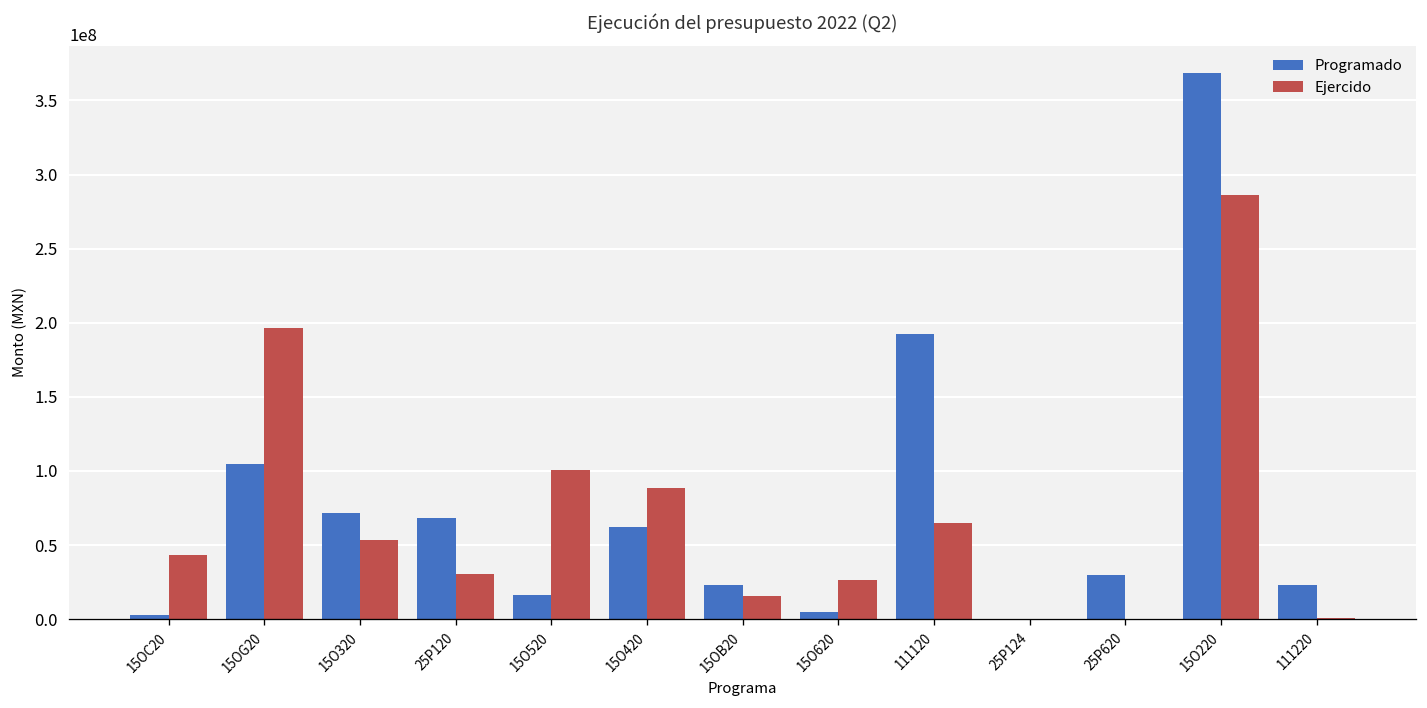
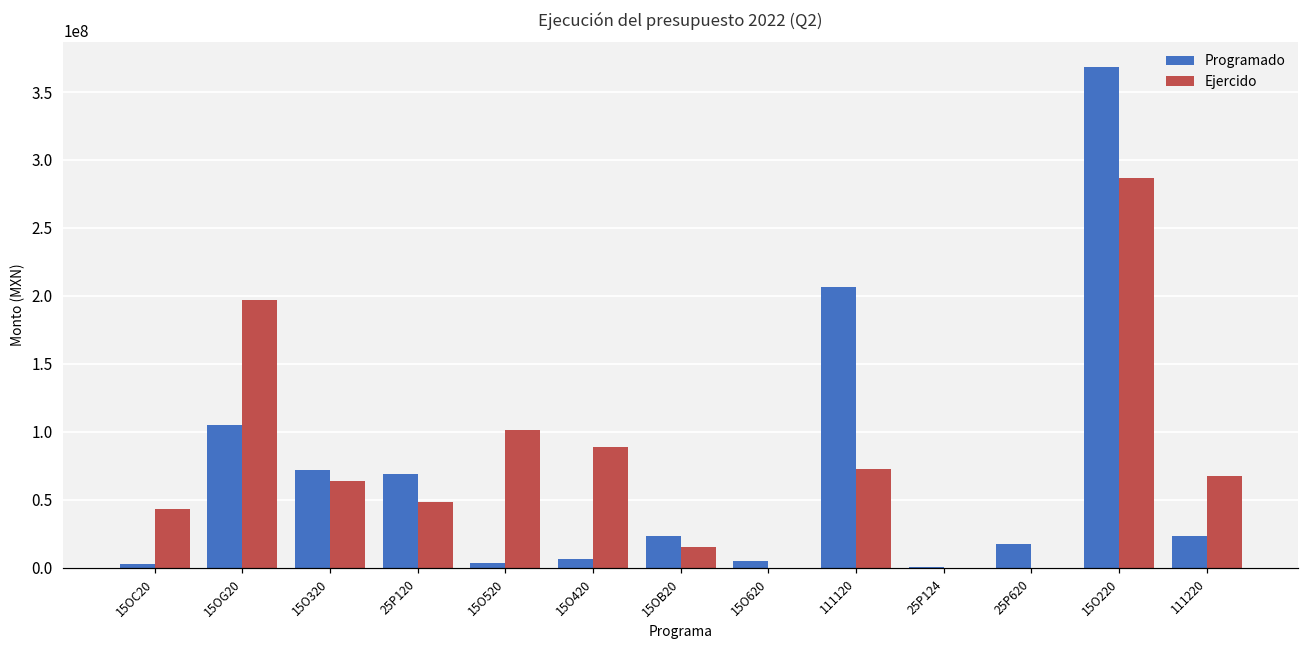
  {
    "Programado": {
      "15OC20": 3000000,
      "15OG20": 105000000,
      "15O320": 72000000,
      "25P120": 69000000,
-     "15O520": 16000000,
-     "15O420": 62000000,
+     "15O520": 3000000,
+     "15O420": 7000000,
      "15OB20": 23000000,
      "15O620": 5000000,
-     "111120": 193000000,
-     "25P620": 30000000,
+     "111120": 207000000,
+     "25P620": 17000000,
      "15O220": 369000000,
      "111220": 23000000
    },
    "Ejercido": {
      "15OC20": 43000000,
      "15OG20": 197000000,
-     "15O320": 54000000,
-     "25P120": 31000000,
+     "15O320": 64000000,
+     "25P120": 48000000,
      "15O520": 101000000,
      "15O420": 89000000,
      "15OB20": 15000000,
-     "15O620": 26000000,
-     "111120": 65000000,
+     "15O620": 0,
+     "111120": 72000000,
      "25P124": 0,
      "25P620": 0,
      "15O220": 286000000,
-     "111220": 1000000
+     "111220": 68000000
    }
  }
